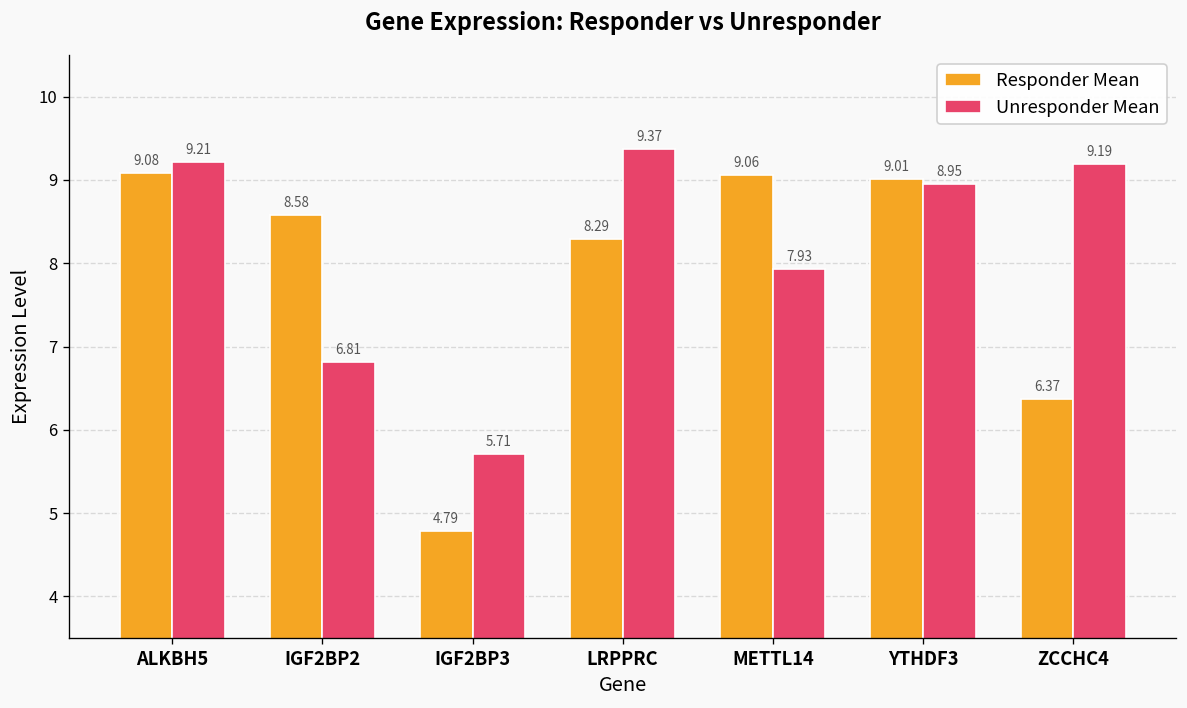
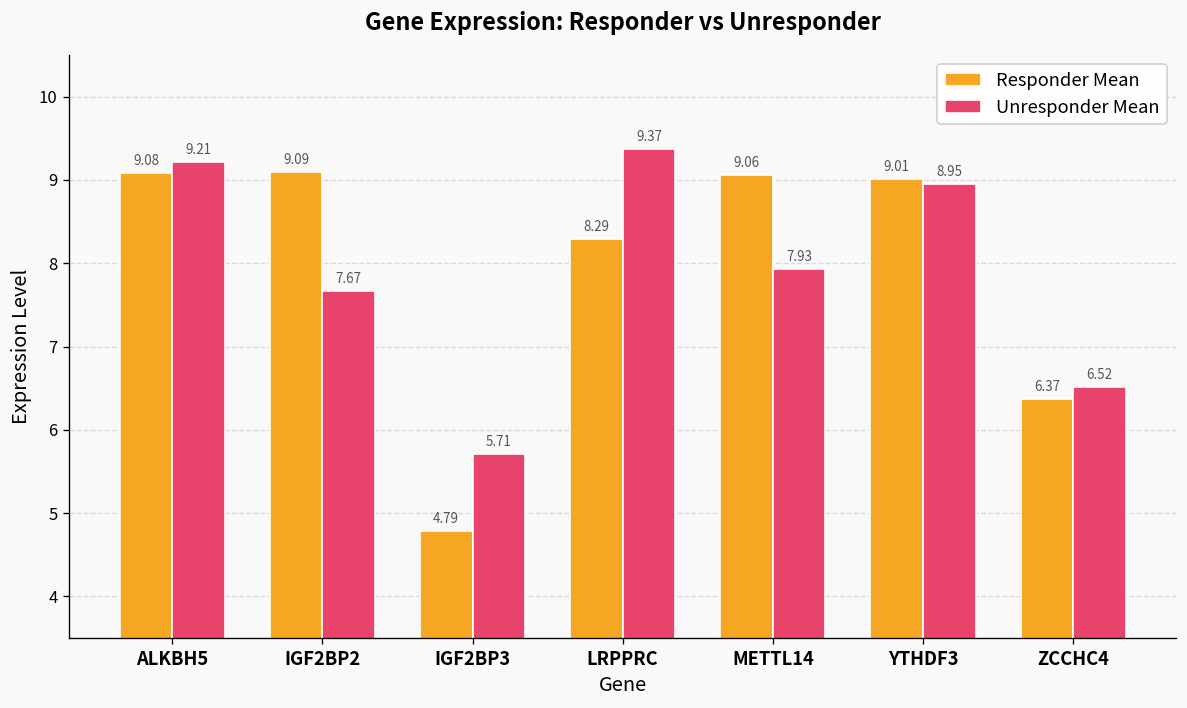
  {
    "Responder Mean": {
      "ALKBH5": 9.08,
-     "IGF2BP2": 8.58,
+     "IGF2BP2": 9.09,
      "IGF2BP3": 4.79,
      "LRPPRC": 8.29,
      "METTL14": 9.06,
      "YTHDF3": 9.01,
      "ZCCHC4": 6.37
    },
    "Unresponder Mean": {
      "ALKBH5": 9.21,
-     "IGF2BP2": 6.81,
+     "IGF2BP2": 7.67,
      "IGF2BP3": 5.71,
      "LRPPRC": 9.37,
      "METTL14": 7.93,
      "YTHDF3": 8.95,
-     "ZCCHC4": 9.19
+     "ZCCHC4": 6.52
    }
  }
